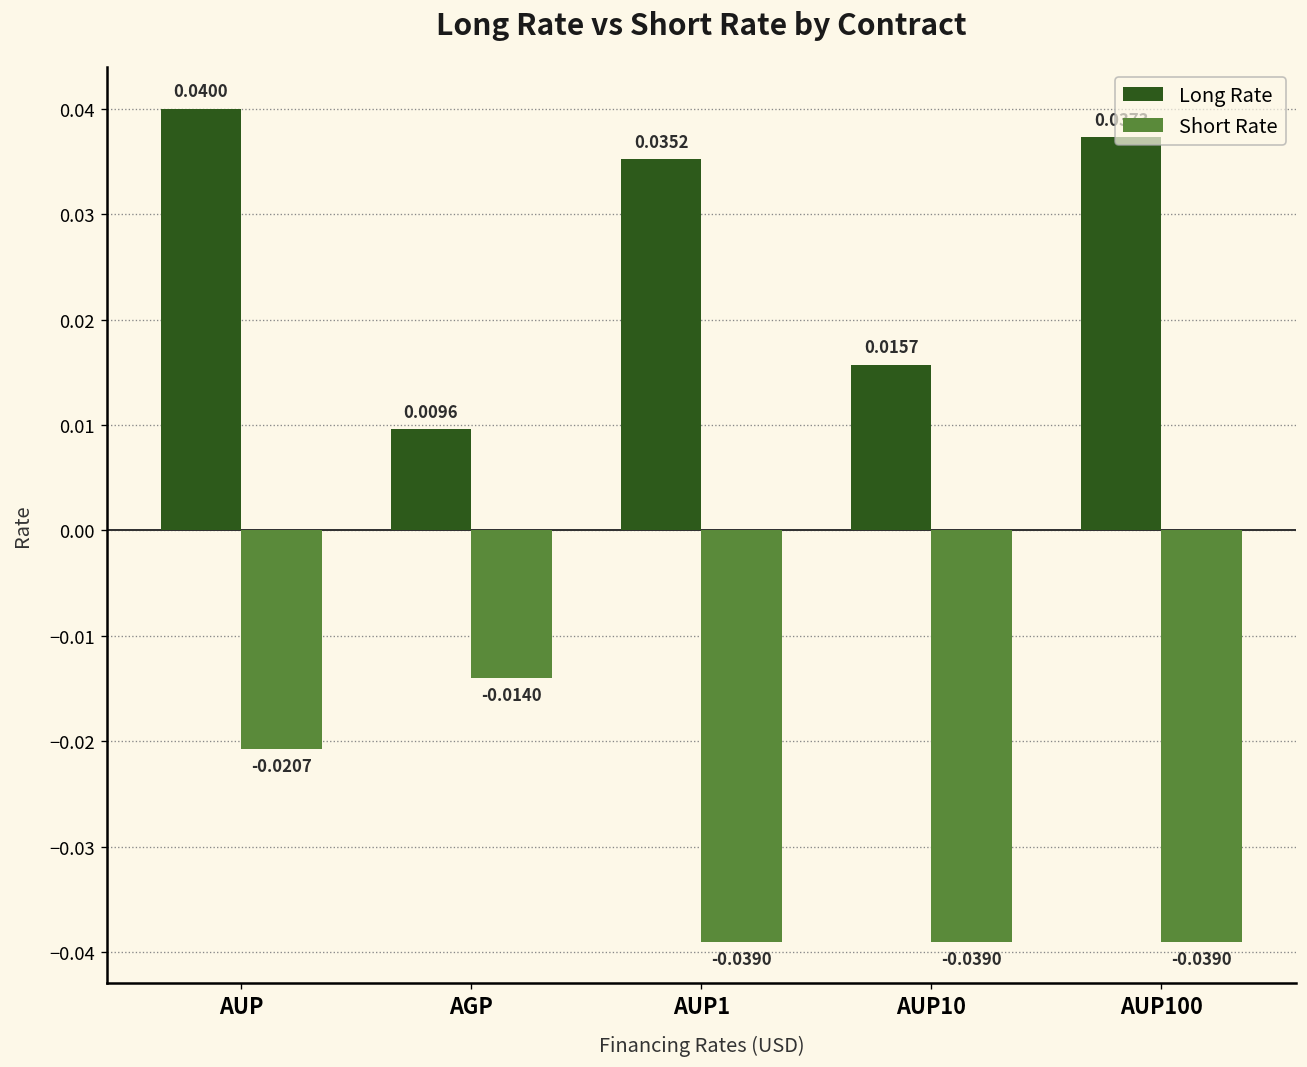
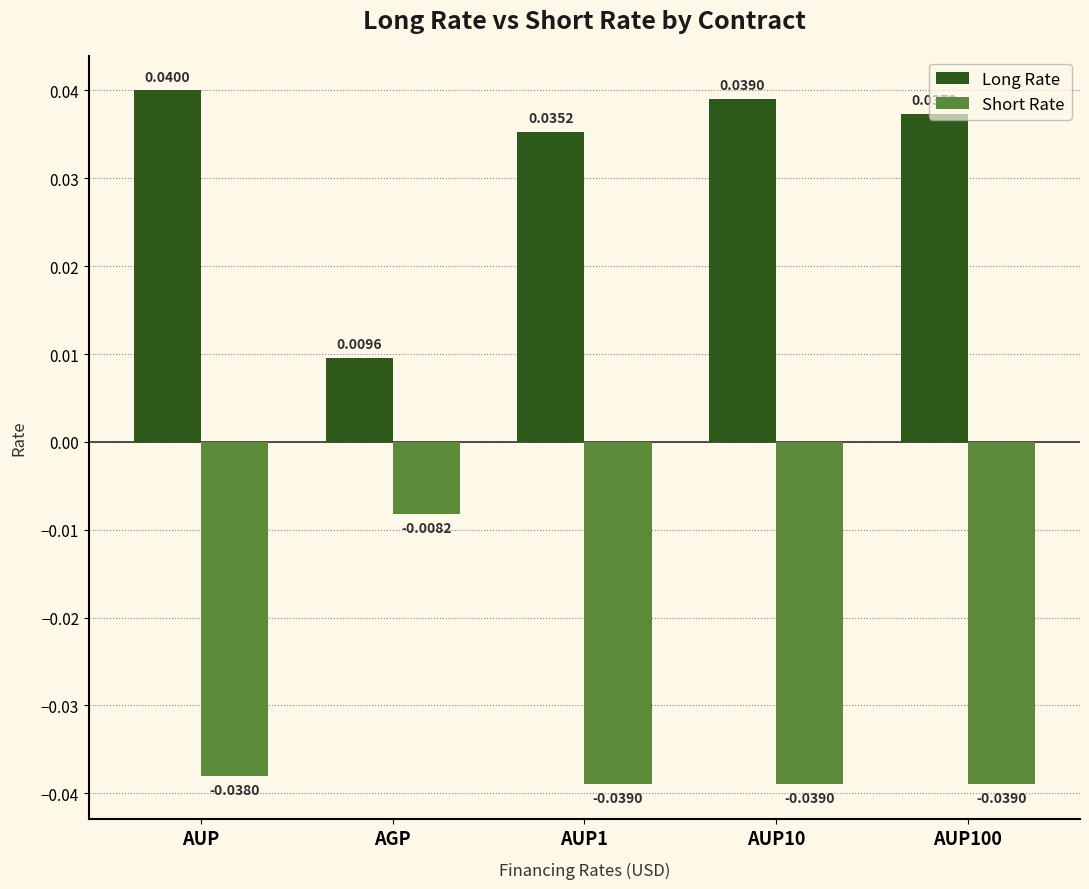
  {
    "Long Rate": {
      "AUP": 0.0400,
      "AGP": 0.0096,
      "AUP1": 0.0352,
-     "AUP10": 0.0157
+     "AUP10": 0.0390
    },
    "Short Rate": {
-     "AUP": -0.0207,
-     "AGP": -0.0140,
+     "AUP": -0.0380,
+     "AGP": -0.0082,
      "AUP1": -0.0390,
      "AUP10": -0.0390,
      "AUP100": -0.0390
    }
  }
